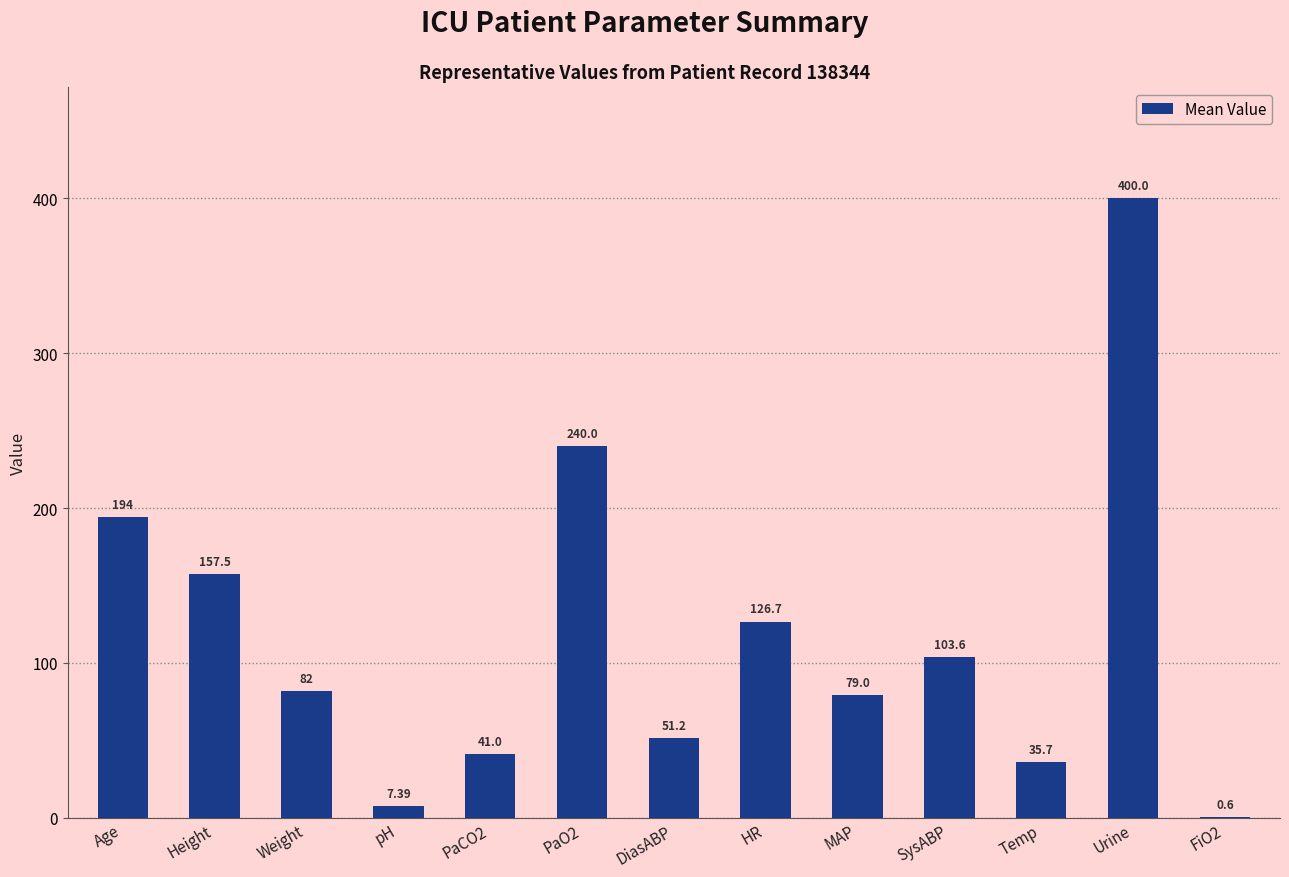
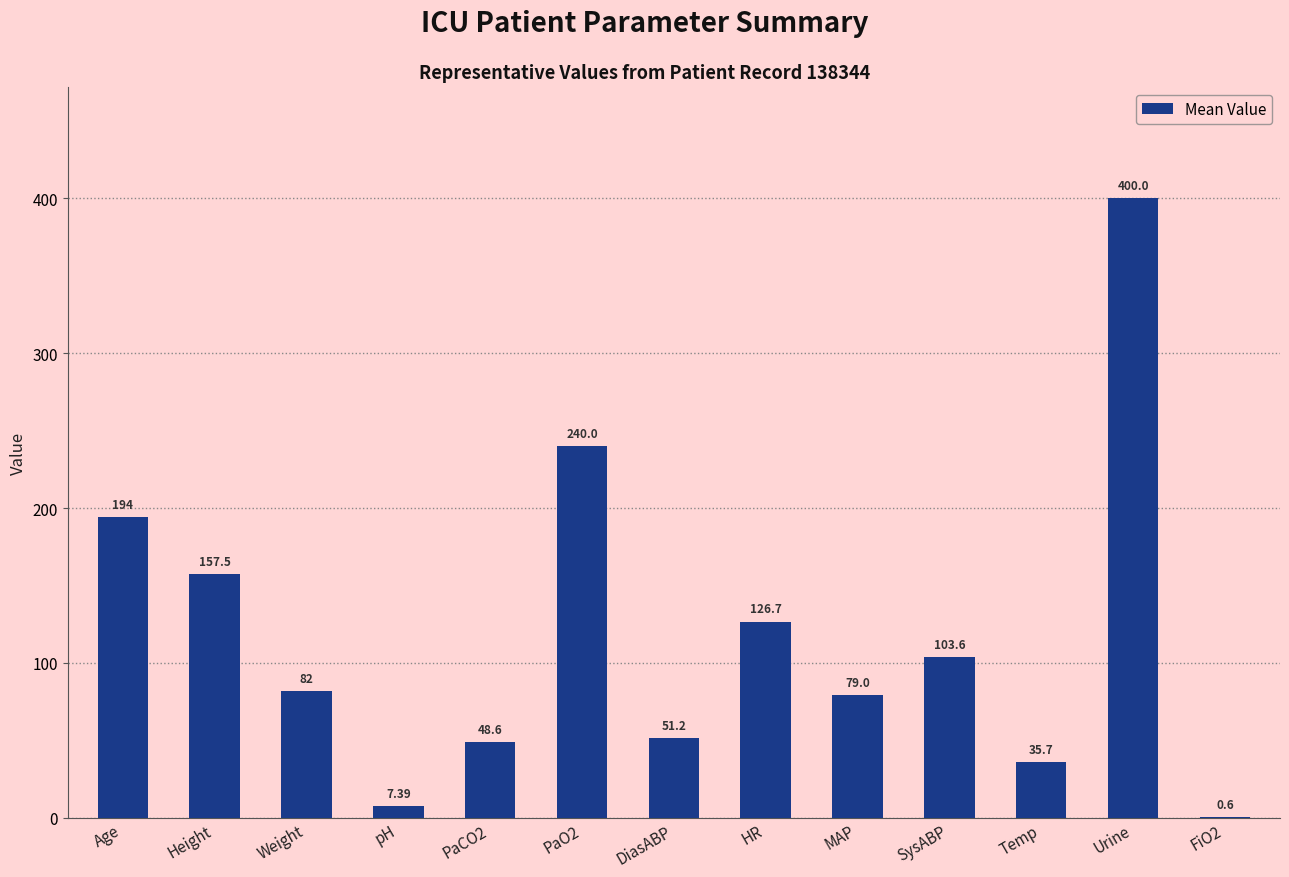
  {
    "Age": 194,
    "Height": 157.5,
    "Weight": 82,
    "pH": 7.39,
-   "PaCO2": 41.0,
+   "PaCO2": 48.6,
    "PaO2": 240.0,
    "DiasABP": 51.2,
    "HR": 126.7,
    "MAP": 79.0,
    "SysABP": 103.6,
    "Temp": 35.7,
    "Urine": 400.0,
    "FiO2": 0.6
  }
